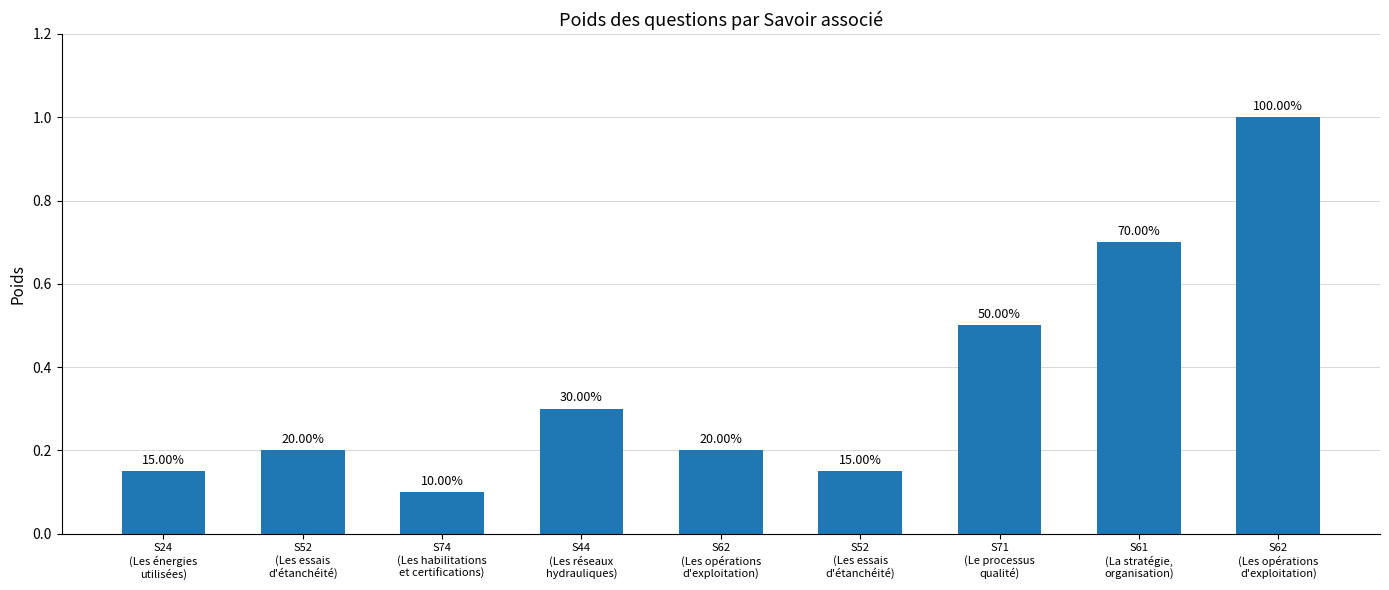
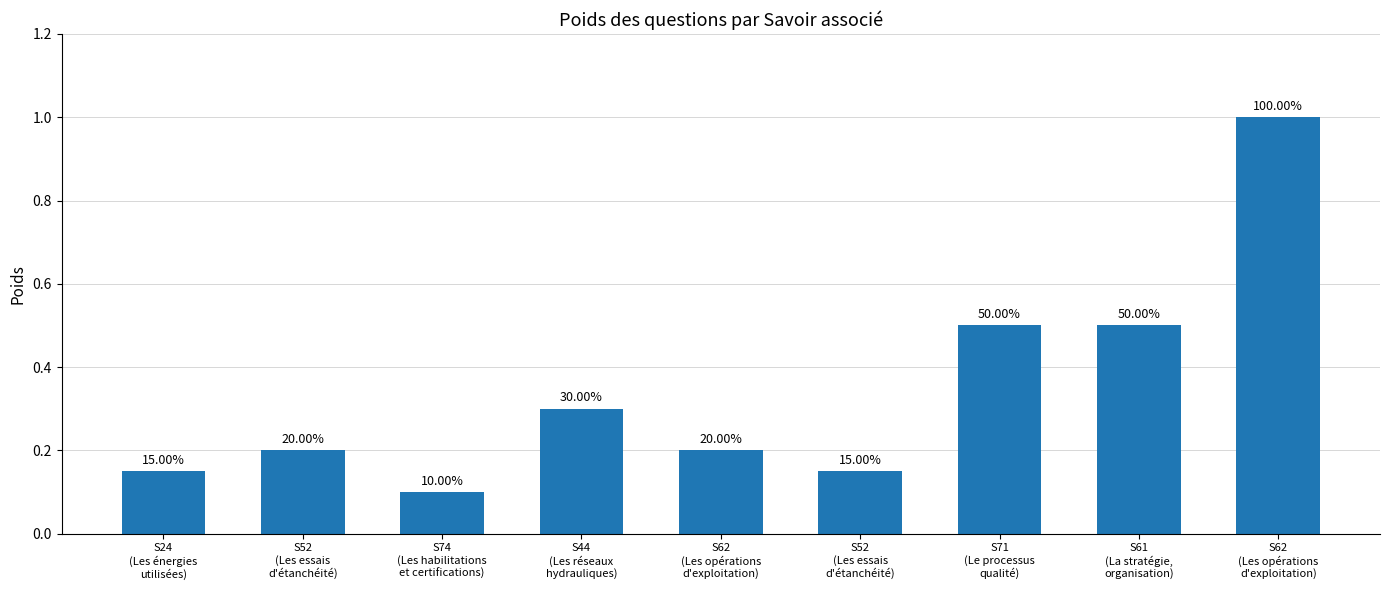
  {
    "S24 (Les énergies utilisées)": "15.00%",
    "S74 (Les habilitations et certifications)": "10.00%",
    "S44 (Les réseaux hydrauliques)": "30.00%",
    "S71 (Le processus qualité)": "50.00%",
-   "S61 (La stratégie, organisation)": "70.00%"
+   "S61 (La stratégie, organisation)": "50.00%"
  }
